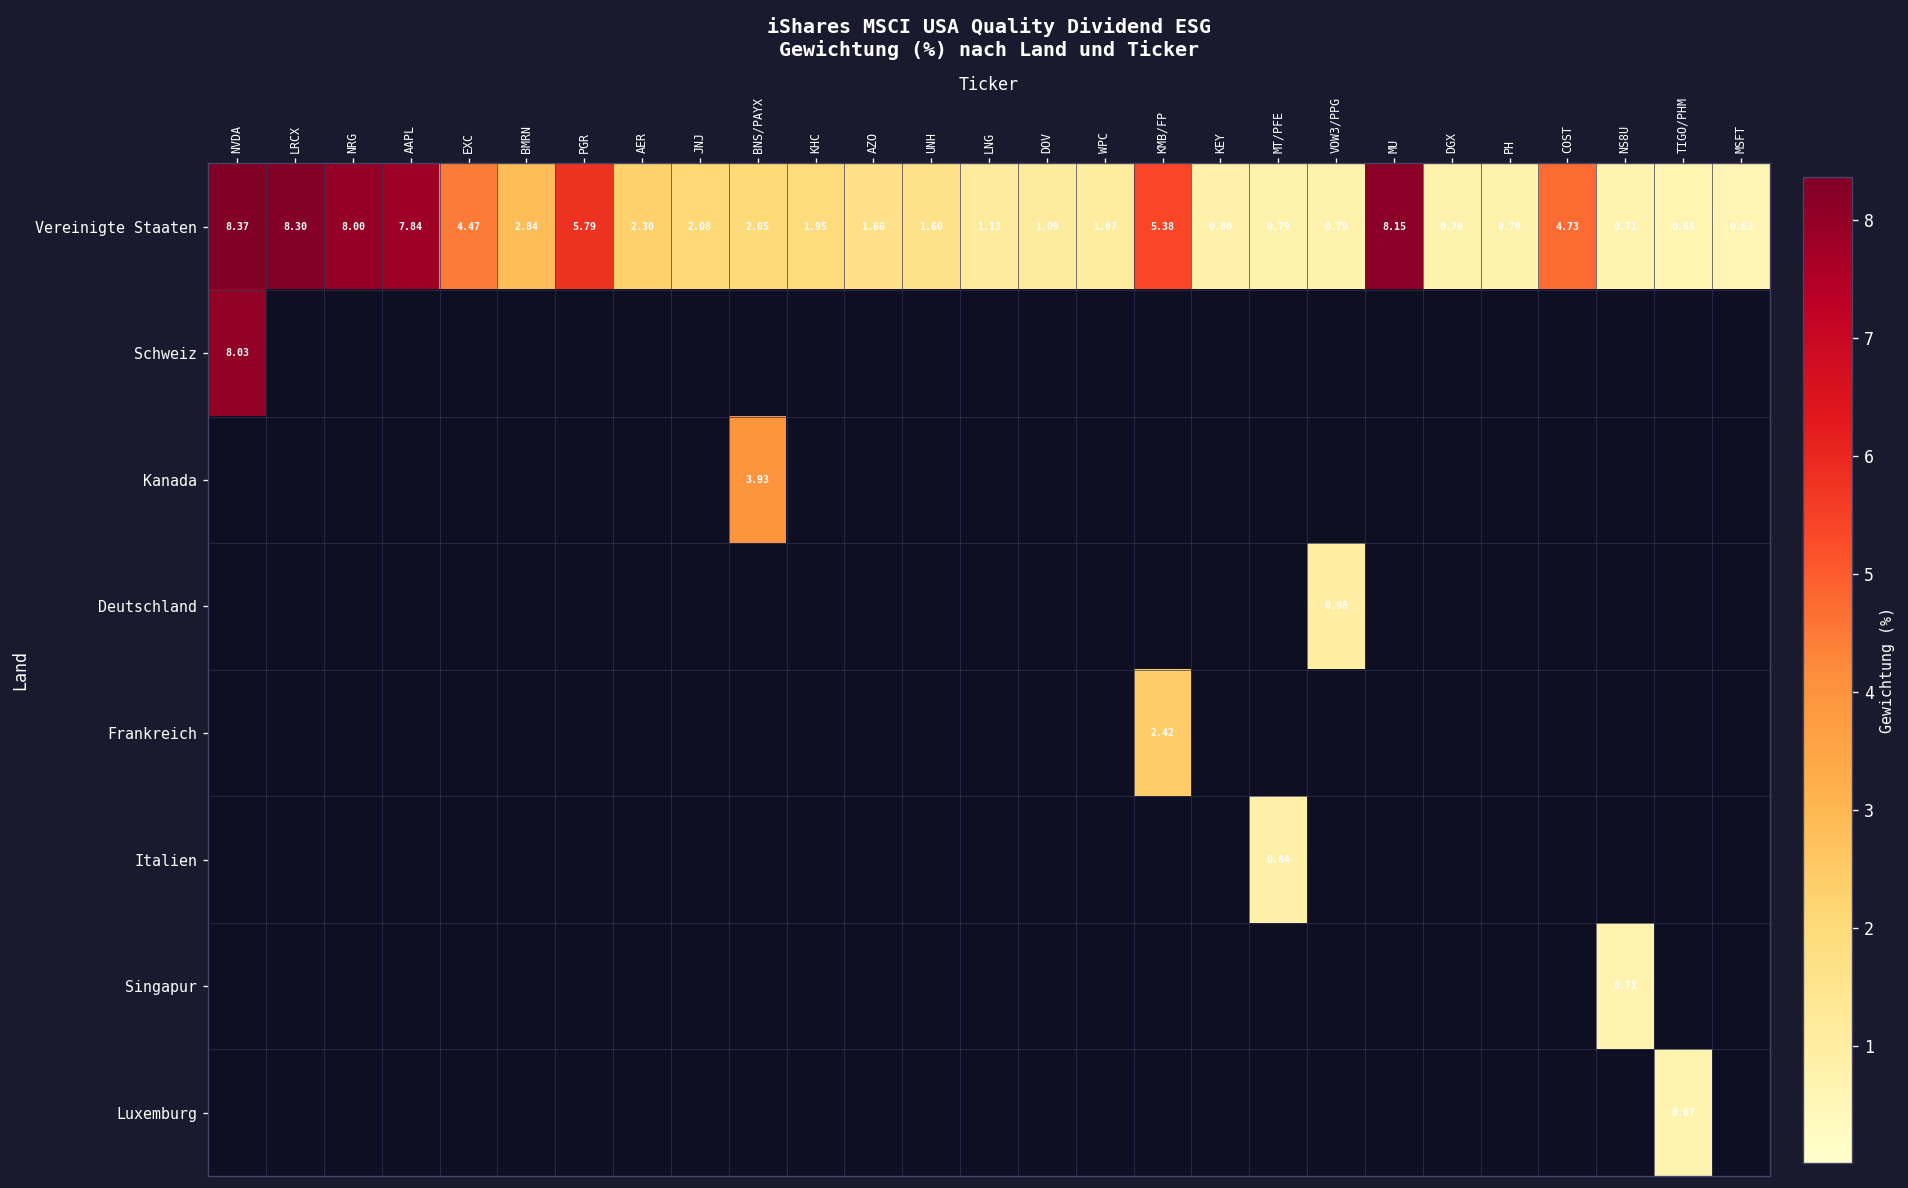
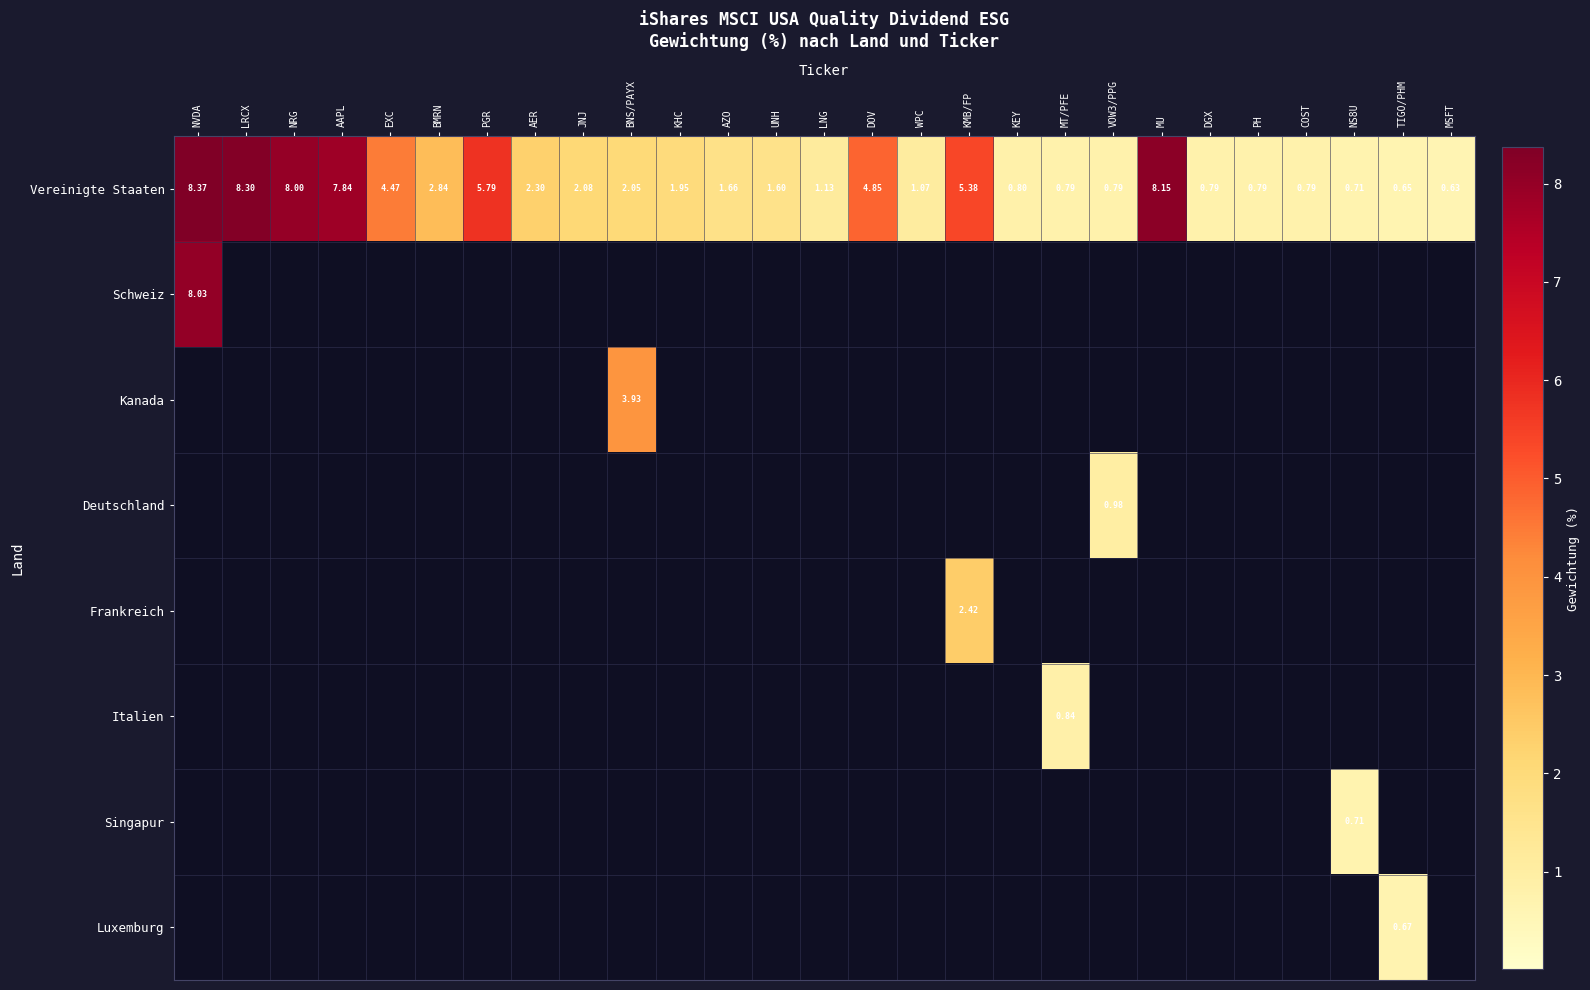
  {
    "Vereinigte Staaten": {
      "NVDA": 8.37,
      "LRCX": 8.30,
      "NRG": 8.00,
      "AAPL": 7.84,
      "EXC": 4.47,
      "BMRN": 2.84,
      "PGR": 5.79,
      "AER": 2.30,
      "JNJ": 2.08,
      "BNS/PAYX": 2.05,
      "KHC": 1.95,
      "AZO": 1.66,
      "UNH": 1.60,
      "LNG": 1.13,
-     "DOV": 1.09,
+     "DOV": 4.85,
      "WPC": 1.07,
      "KMB/FP": 5.38,
      "KEY": 0.80,
      "MT/PFE": 0.79,
      "VOW3/PPG": 0.79,
      "MU": 8.15,
      "DGX": 0.79,
      "PH": 0.79,
-     "COST": 4.73,
+     "COST": 0.79,
      "NS8U": 0.71,
      "TIGO/PHM": 0.65,
      "MSFT": 0.63
    },
    "Schweiz": {
      "NVDA": 8.03
    },
    "Kanada": {
      "BNS/PAYX": 3.93
    },
    "Deutschland": {
      "VOW3/PPG": 0.98
    },
    "Frankreich": {
      "KMB/FP": 2.42
    },
    "Italien": {
      "MT/PFE": 0.84
    },
    "Singapur": {
      "NS8U": 0.71
    },
    "Luxemburg": {
      "TIGO/PHM": 0.67
    }
  }
